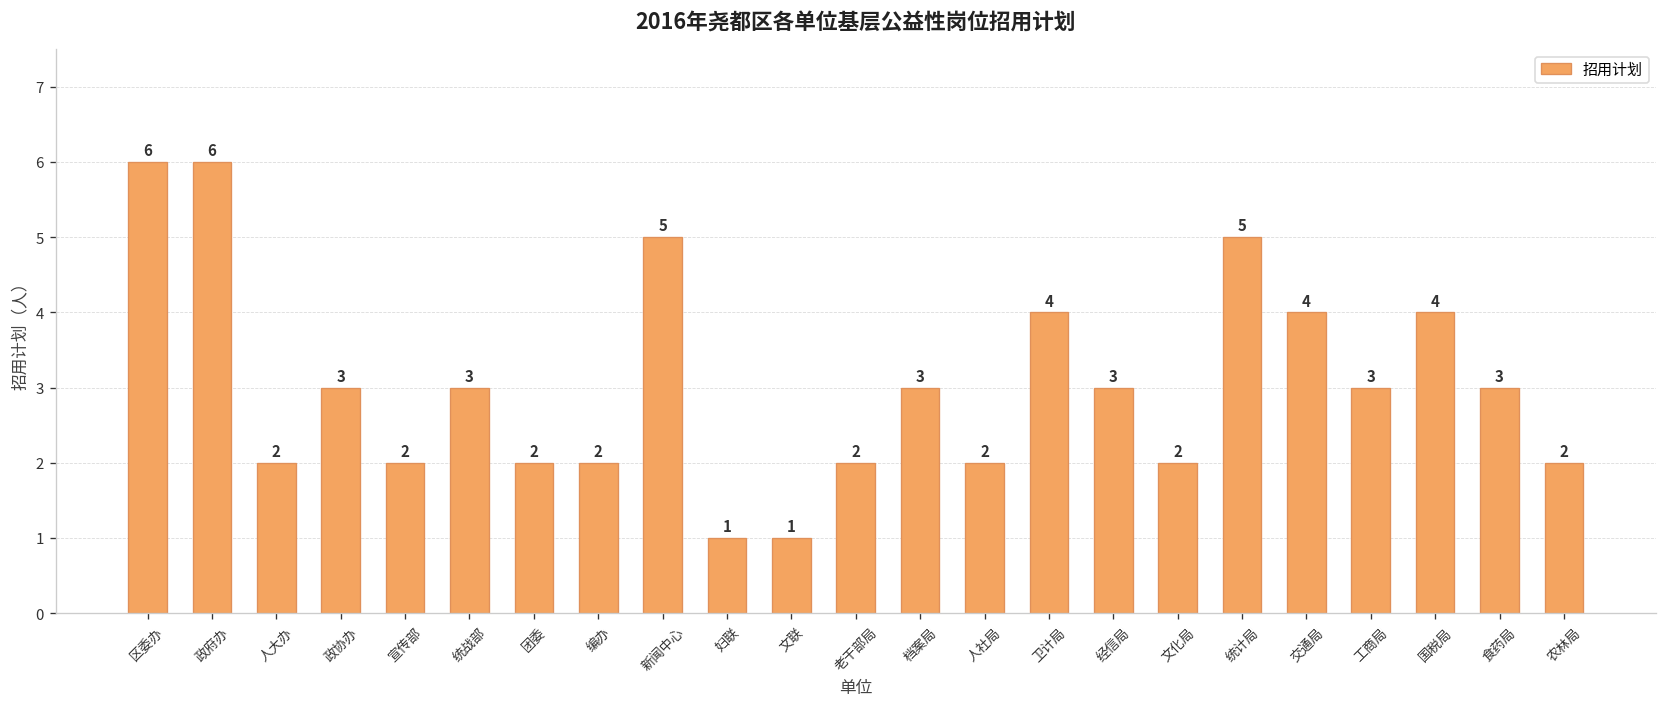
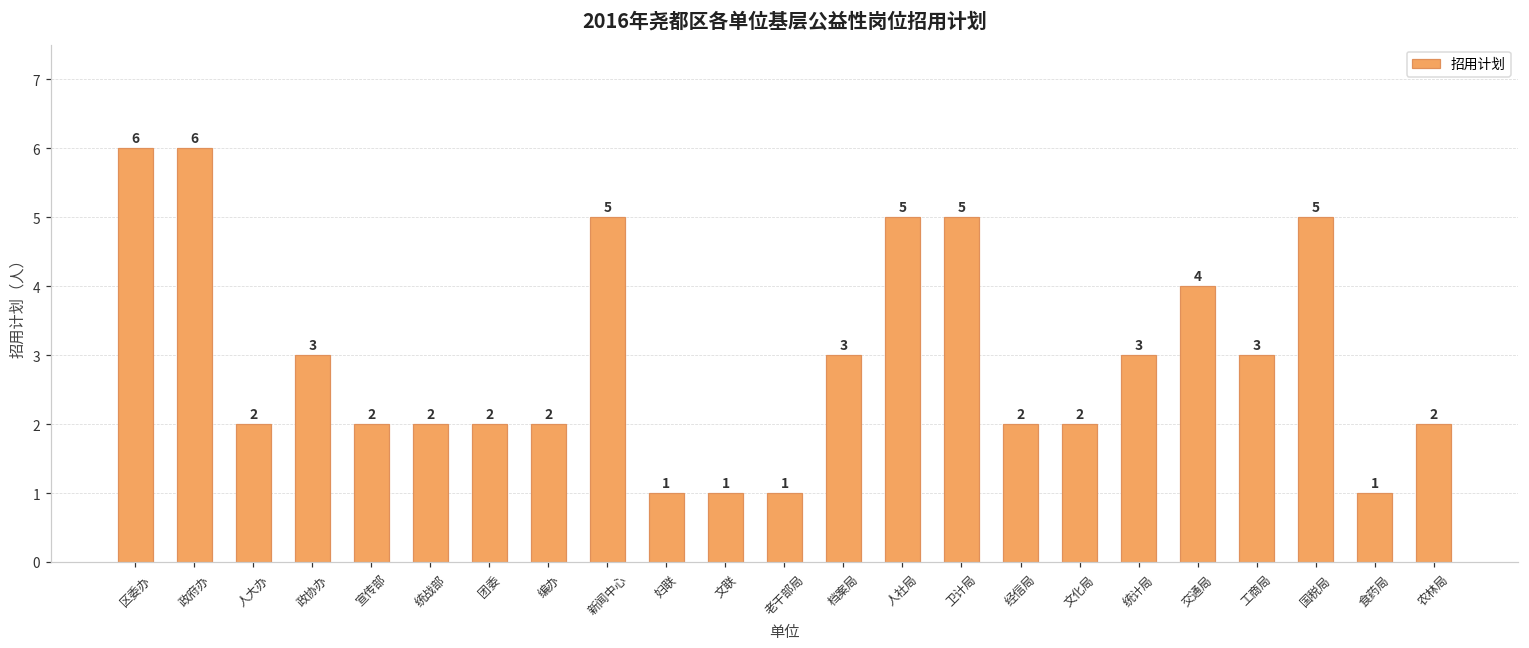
  {
    "区委办": 6,
    "政府办": 6,
    "人大办": 2,
    "政协办": 3,
    "宣传部": 2,
-   "统战部": 3,
+   "统战部": 2,
    "团委": 2,
    "编办": 2,
    "新闻中心": 5,
    "妇联": 1,
    "文联": 1,
-   "老干部局": 2,
+   "老干部局": 1,
    "档案局": 3,
-   "人社局": 2,
-   "卫计局": 4,
-   "经信局": 3,
+   "人社局": 5,
+   "卫计局": 5,
+   "经信局": 2,
    "文化局": 2,
-   "统计局": 5,
+   "统计局": 3,
    "交通局": 4,
    "工商局": 3,
-   "国税局": 4,
-   "食药局": 3,
+   "国税局": 5,
+   "食药局": 1,
    "农林局": 2
  }
